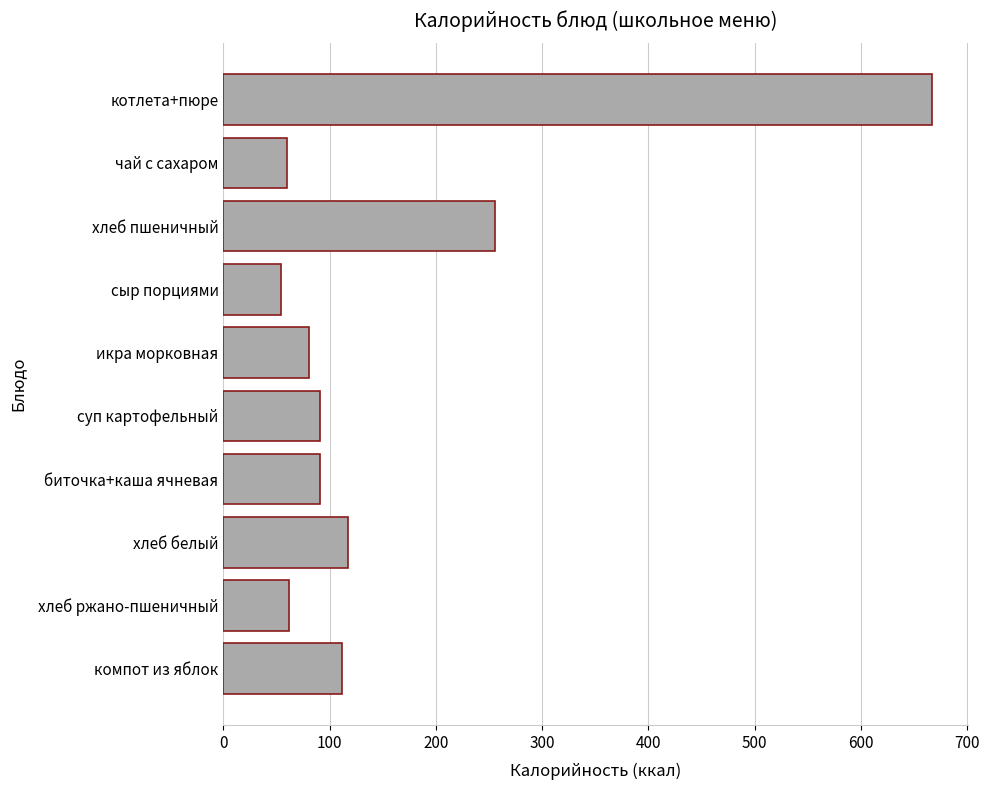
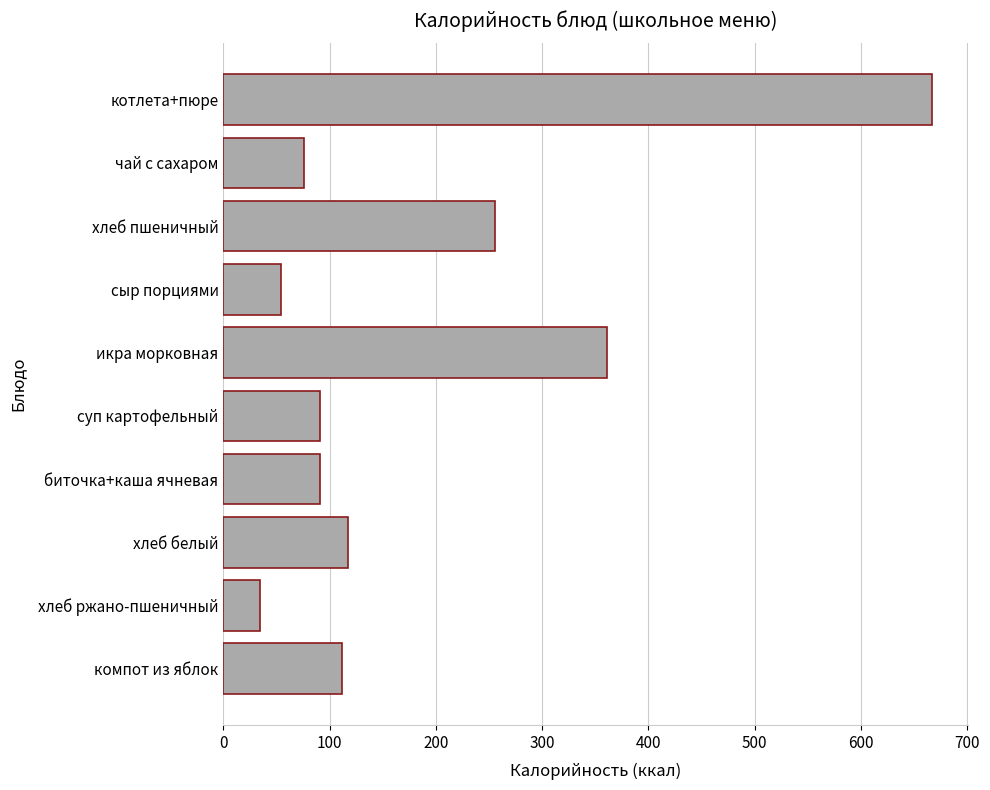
  {
    "котлета+пюре": 667,
-   "чай с сахаром": 60,
+   "чай с сахаром": 76,
    "хлеб пшеничный": 256,
    "сыр порциями": 54,
-   "икра морковная": 80,
+   "икра морковная": 361,
    "суп картофельный": 91,
    "биточка+каша ячневая": 91,
    "хлеб белый": 117,
-   "хлеб ржано-пшеничный": 61,
+   "хлеб ржано-пшеничный": 35,
    "компот из яблок": 111
  }
